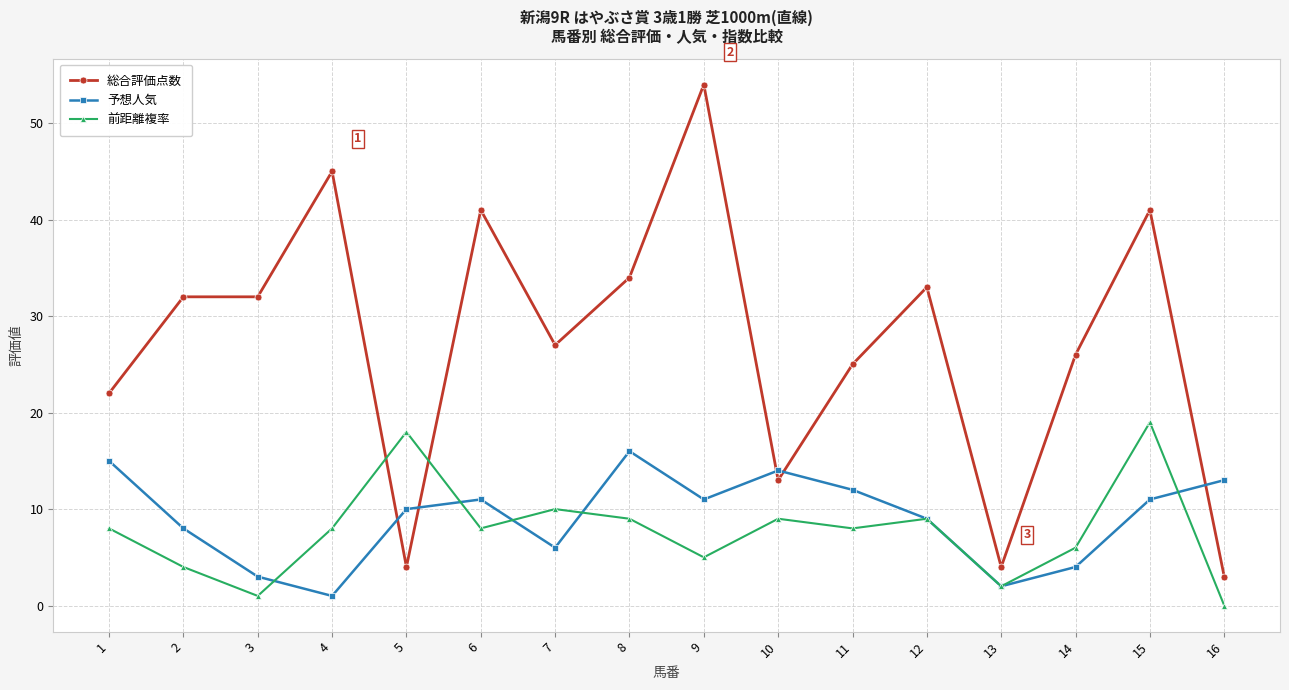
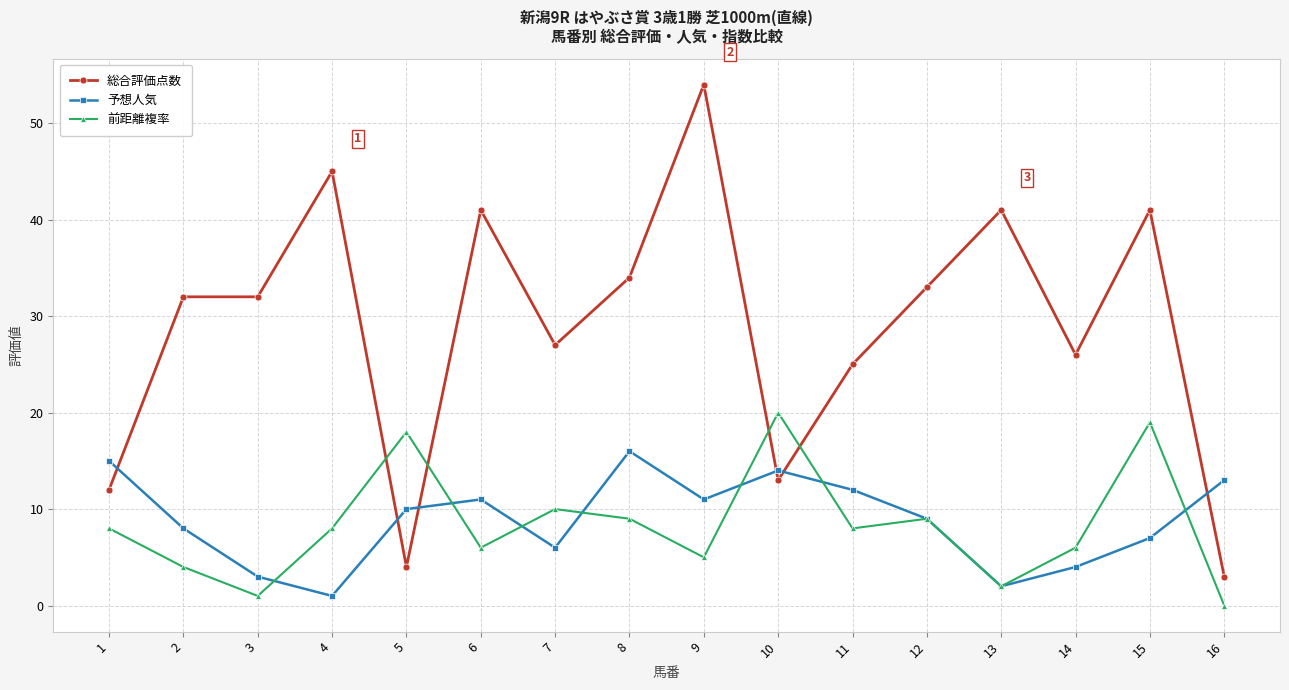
  {
    "総合評価点数": {
-     "1": 22,
+     "1": 12,
      "2": 32,
      "3": 32,
      "4": 45,
      "5": 4,
      "6": 41,
      "7": 27,
      "8": 34,
      "9": 54,
      "10": 13,
      "11": 25,
      "12": 33,
-     "13": 4,
+     "13": 41,
      "14": 26,
      "15": 41,
      "16": 3
    },
    "予想人気": {
      "1": 15,
      "2": 8,
      "3": 3,
      "4": 1,
      "5": 10,
      "6": 11,
      "7": 6,
      "8": 16,
      "9": 11,
      "10": 14,
      "11": 12,
      "14": 4,
-     "15": 11,
+     "15": 7,
      "16": 13
    },
    "前距離複率": {
      "1": 8,
      "2": 4,
      "3": 1,
      "4": 8,
      "5": 18,
-     "6": 8,
+     "6": 6,
      "7": 10,
      "8": 9,
      "9": 5,
-     "10": 9,
+     "10": 20,
      "11": 8,
      "14": 6,
      "15": 19,
      "16": 0
    }
  }
